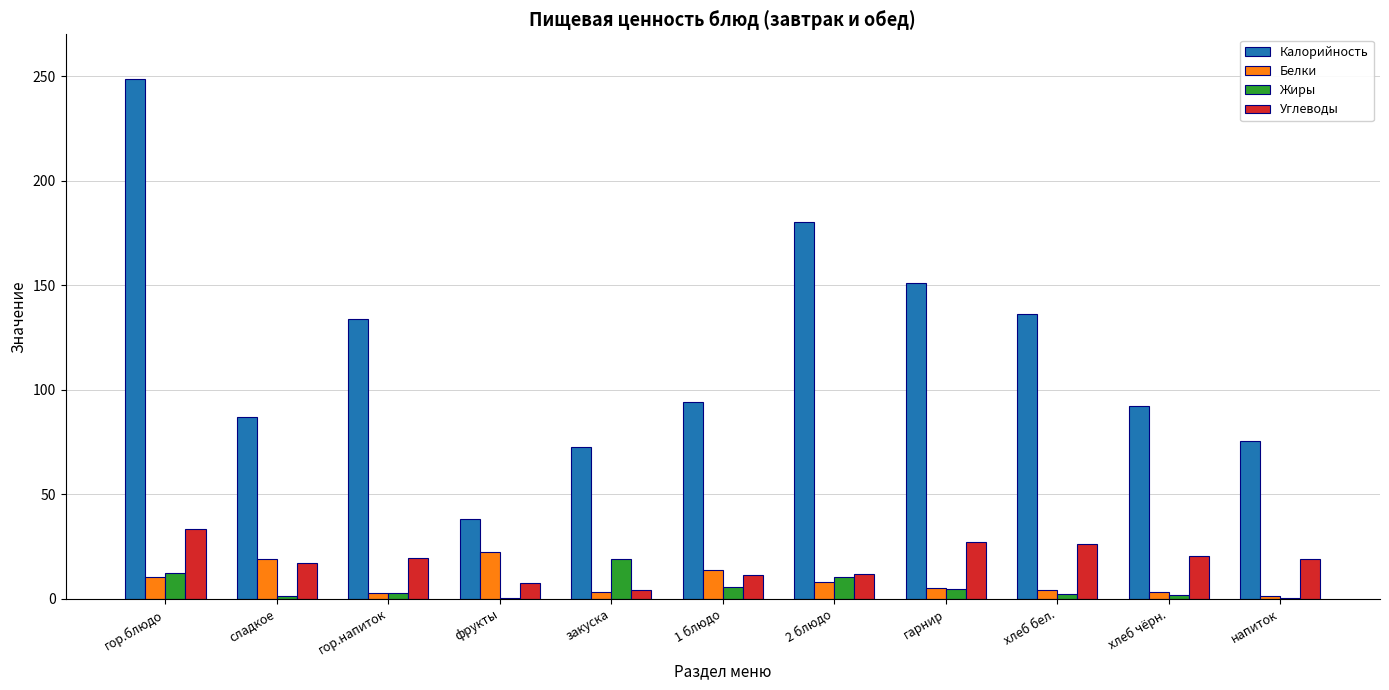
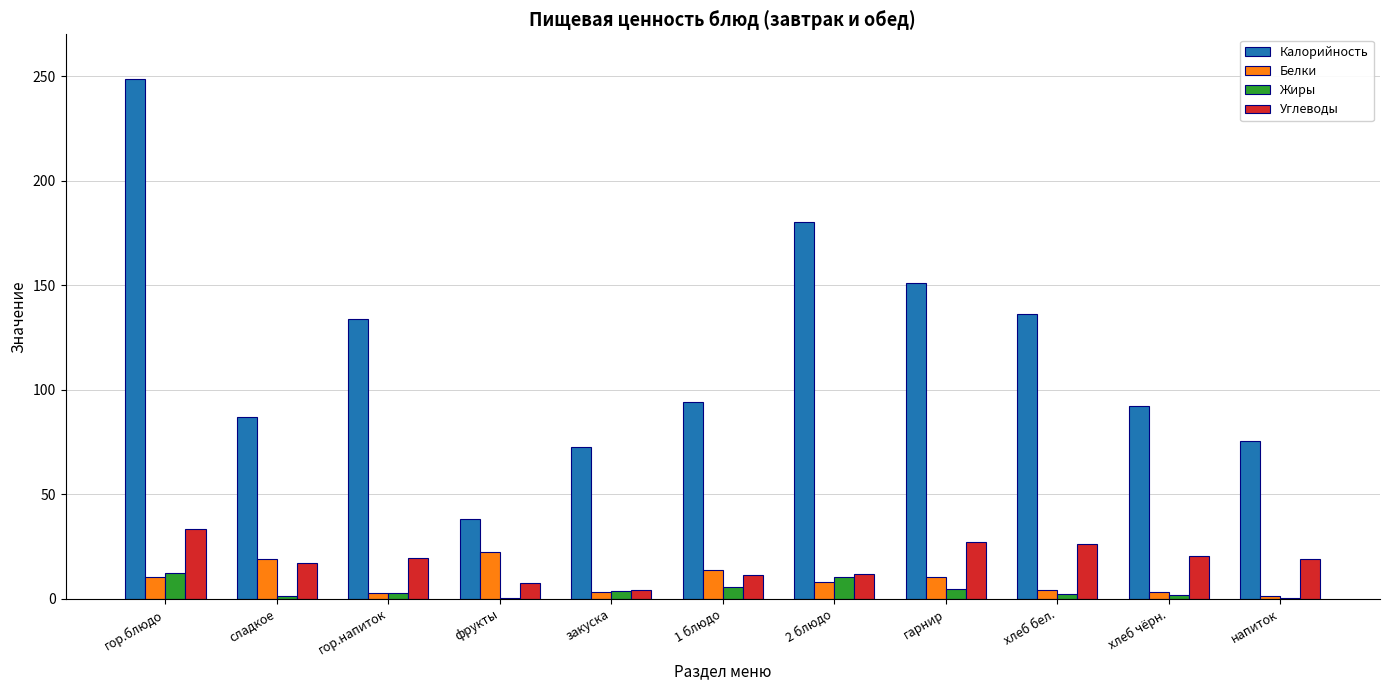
  {
    "Калорийность": {
      "гор.блюдо": 249,
      "сладкое": 87,
      "гор.напиток": 134,
      "фрукты": 38,
      "закуска": 72,
      "1 блюдо": 94,
      "2 блюдо": 180,
      "гарнир": 151,
      "хлеб бел.": 136,
      "хлеб чёрн.": 92,
      "напиток": 76
    },
    "Белки": {
      "гор.блюдо": 10,
      "сладкое": 19,
      "гор.напиток": 3,
      "фрукты": 22,
      "закуска": 3,
      "1 блюдо": 14,
      "2 блюдо": 8,
-     "гарнир": 5,
+     "гарнир": 10,
      "хлеб бел.": 4,
      "хлеб чёрн.": 3
    },
    "Жиры": {
      "гор.блюдо": 12,
      "сладкое": 1,
      "гор.напиток": 3,
-     "закуска": 19,
+     "закуска": 4,
      "1 блюдо": 6,
      "2 блюдо": 10,
      "гарнир": 5,
      "хлеб бел.": 2,
      "хлеб чёрн.": 2
    },
    "Углеводы": {
      "гор.блюдо": 34,
      "сладкое": 17,
      "гор.напиток": 20,
      "фрукты": 8,
      "закуска": 4,
      "1 блюдо": 11,
      "2 блюдо": 12,
      "гарнир": 27,
      "хлеб бел.": 26,
      "хлеб чёрн.": 20,
      "напиток": 19
    }
  }
